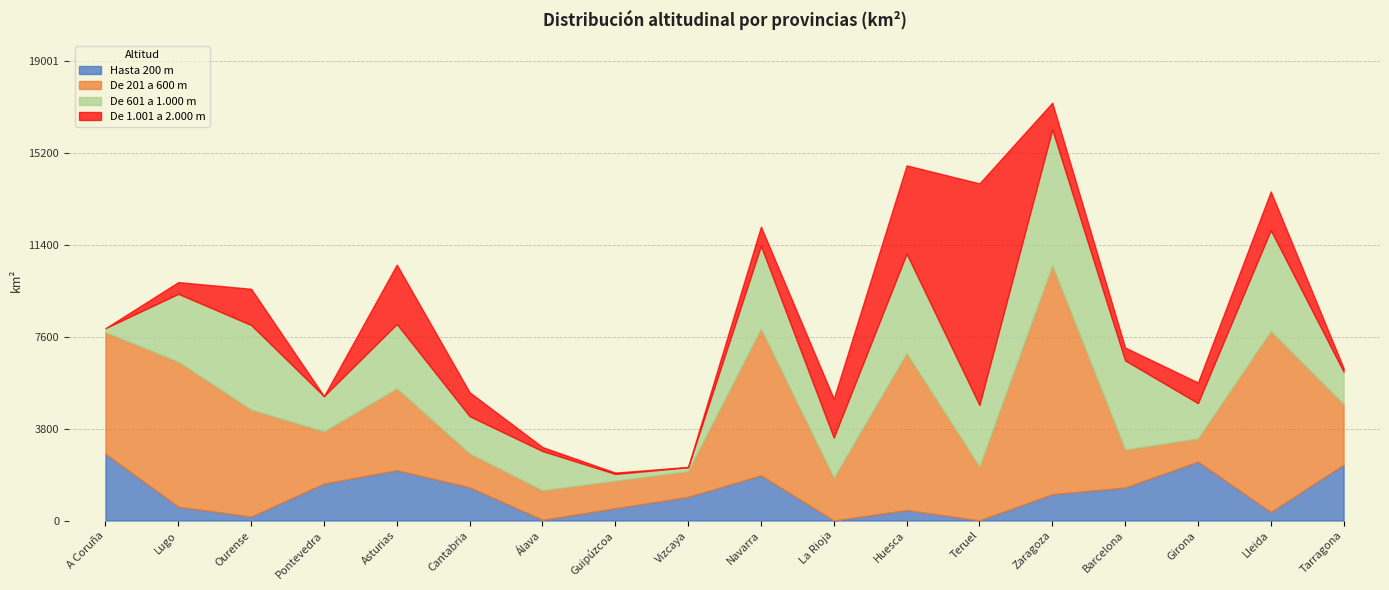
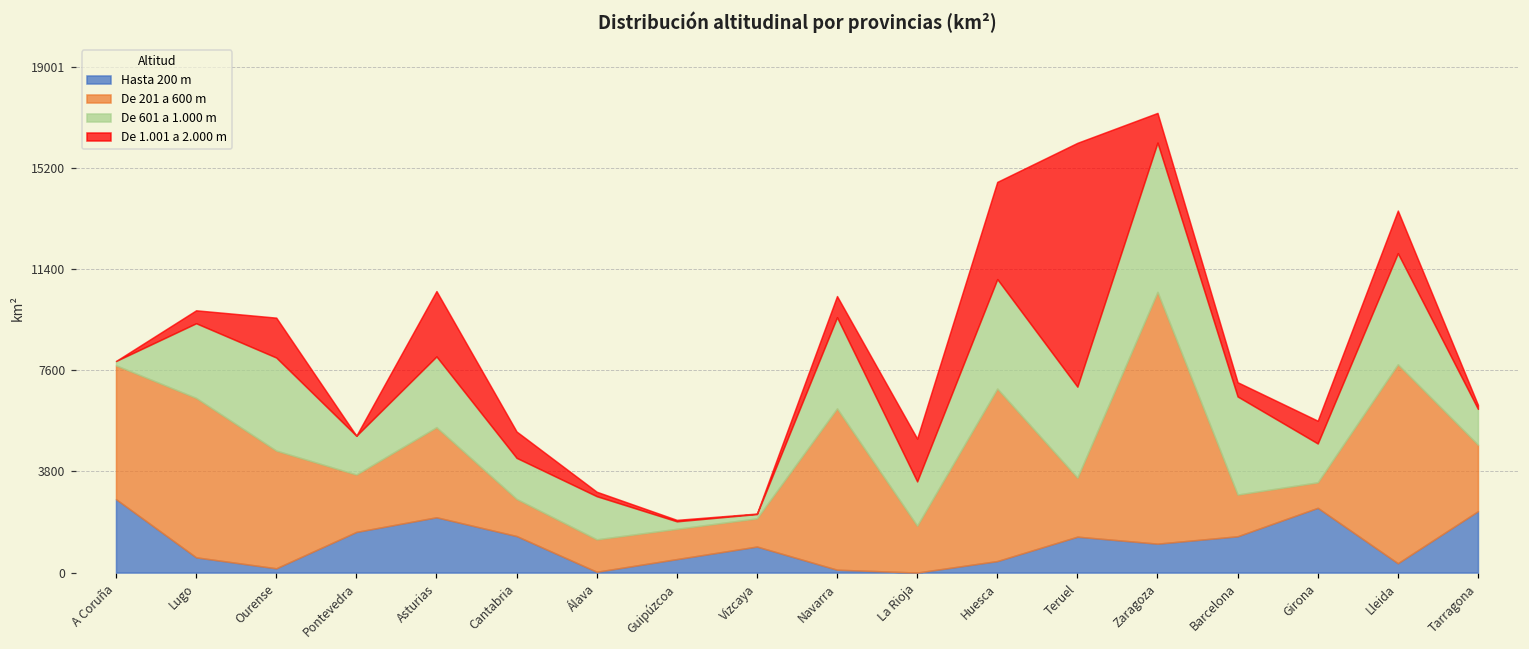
  {
    "Hasta 200 m": {
      "A Coruña": 2800,
      "Lugo": 600,
      "Ourense": 200,
      "Pontevedra": 1500,
      "Asturias": 2100,
      "Cantabria": 1400,
      "Guipúzcoa": 500,
      "Vizcaya": 1000,
-     "Navarra": 1900,
+     "Navarra": 100,
      "La Rioja": 0,
      "Huesca": 400,
-     "Teruel": 0,
+     "Teruel": 1300,
      "Zaragoza": 1100,
      "Barcelona": 1400,
      "Girona": 2400,
      "Lleida": 400,
      "Tarragona": 2300
    },
    "De 201 a 600 m": {
      "A Coruña": 5000,
      "Lugo": 6000,
      "Ourense": 4400,
      "Pontevedra": 2200,
      "Asturias": 3400,
      "Cantabria": 1400,
      "Álava": 1200,
      "Guipúzcoa": 1100,
      "Vizcaya": 1100,
      "Navarra": 6100,
      "La Rioja": 1800,
      "Huesca": 6500,
      "Teruel": 2200,
      "Zaragoza": 9500,
      "Barcelona": 1600,
      "Girona": 1000,
      "Lleida": 7500,
      "Tarragona": 2500
    },
    "De 601 a 1.000 m": {
      "Lugo": 2800,
      "Ourense": 3500,
      "Asturias": 2700,
      "Cantabria": 1500,
      "Álava": 1600,
      "Navarra": 3400,
      "La Rioja": 1700,
      "Huesca": 4100,
-     "Teruel": 2500,
+     "Teruel": 3400,
      "Zaragoza": 5600,
      "Barcelona": 3700,
      "Girona": 1500,
      "Lleida": 4200,
      "Tarragona": 1300
    },
    "De 1.001 a 2.000 m": {
      "Lugo": 500,
      "Ourense": 1500,
      "Asturias": 2500,
      "Cantabria": 1000,
      "Álava": 200,
      "Navarra": 800,
      "La Rioja": 1600,
      "Huesca": 3700,
      "Teruel": 9200,
      "Zaragoza": 1100,
      "Barcelona": 500,
      "Girona": 900,
      "Lleida": 1600,
      "Tarragona": 200
    }
  }
